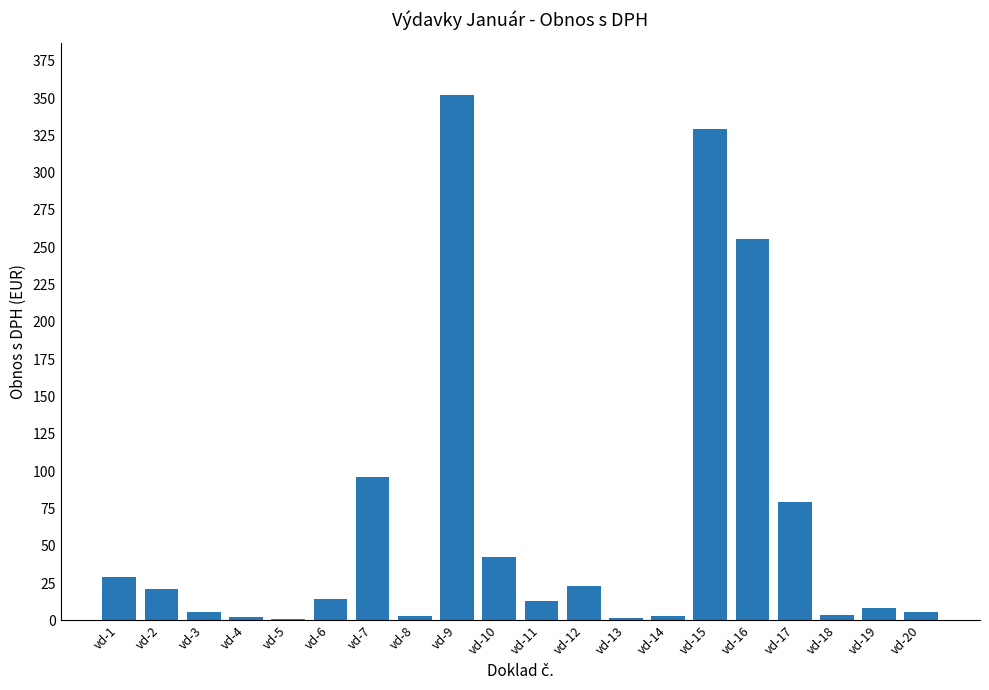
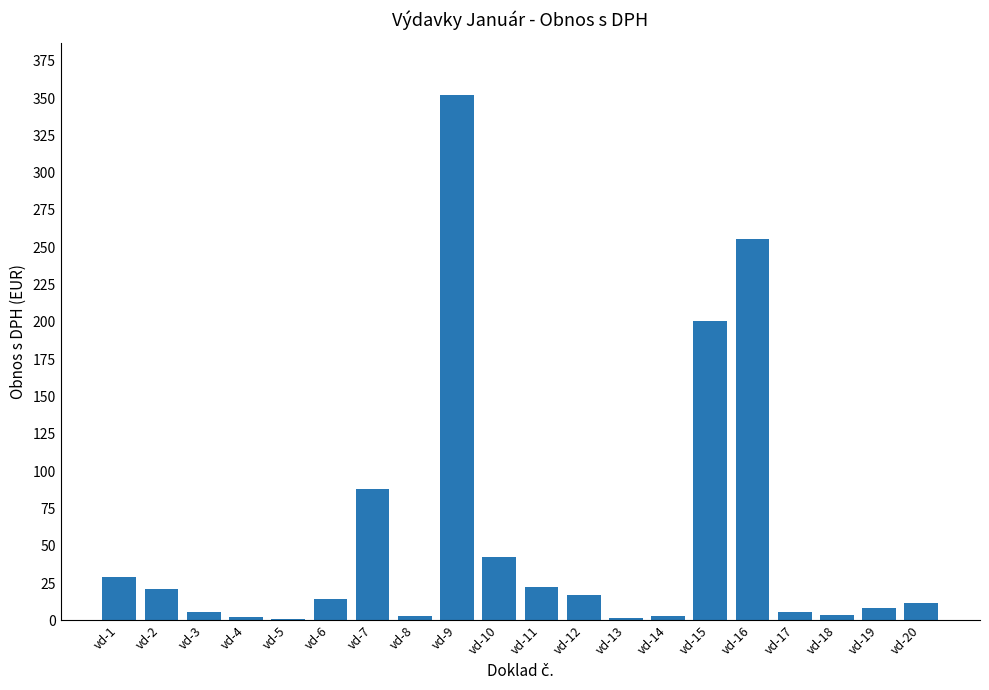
  {
    "vd-1": 29,
    "vd-2": 21,
    "vd-3": 5,
    "vd-4": 2,
    "vd-6": 14,
-   "vd-7": 96,
+   "vd-7": 88,
    "vd-8": 3,
    "vd-9": 352,
    "vd-10": 42,
-   "vd-11": 13,
-   "vd-12": 23,
+   "vd-11": 22,
+   "vd-12": 17,
    "vd-14": 3,
-   "vd-15": 329,
+   "vd-15": 201,
    "vd-16": 256,
-   "vd-17": 79,
+   "vd-17": 6,
    "vd-18": 4,
    "vd-19": 8,
-   "vd-20": 6
+   "vd-20": 12
  }
